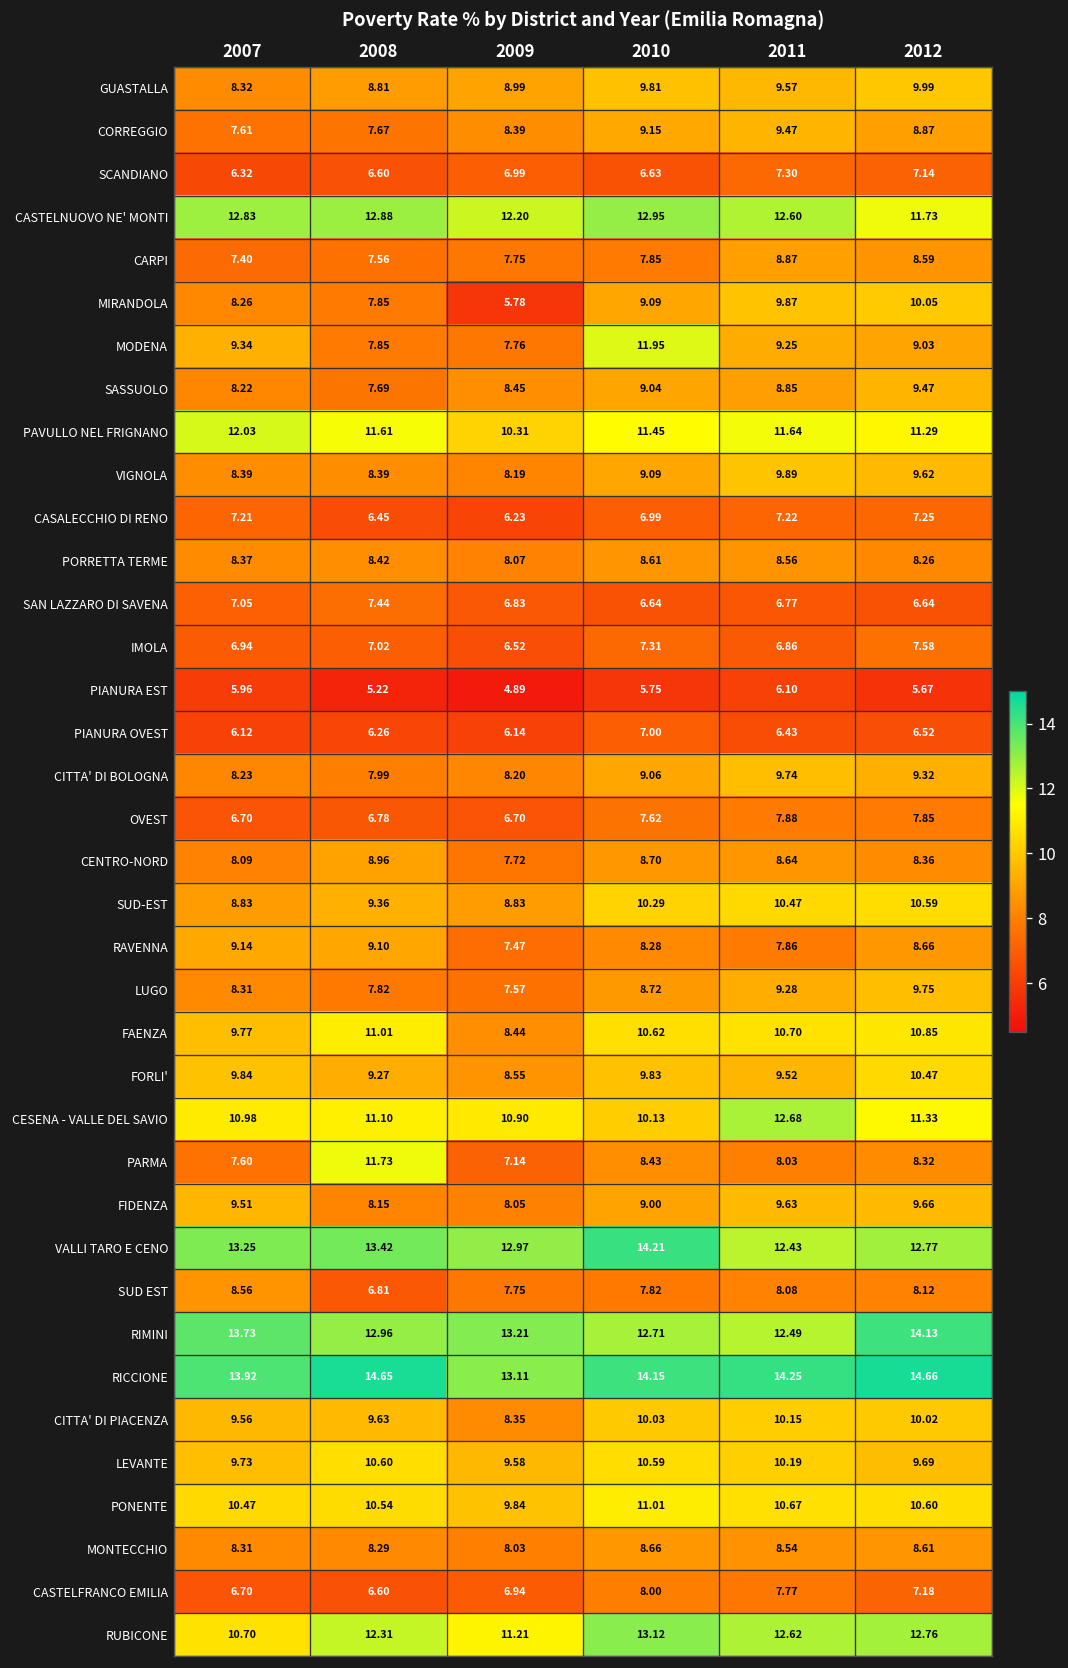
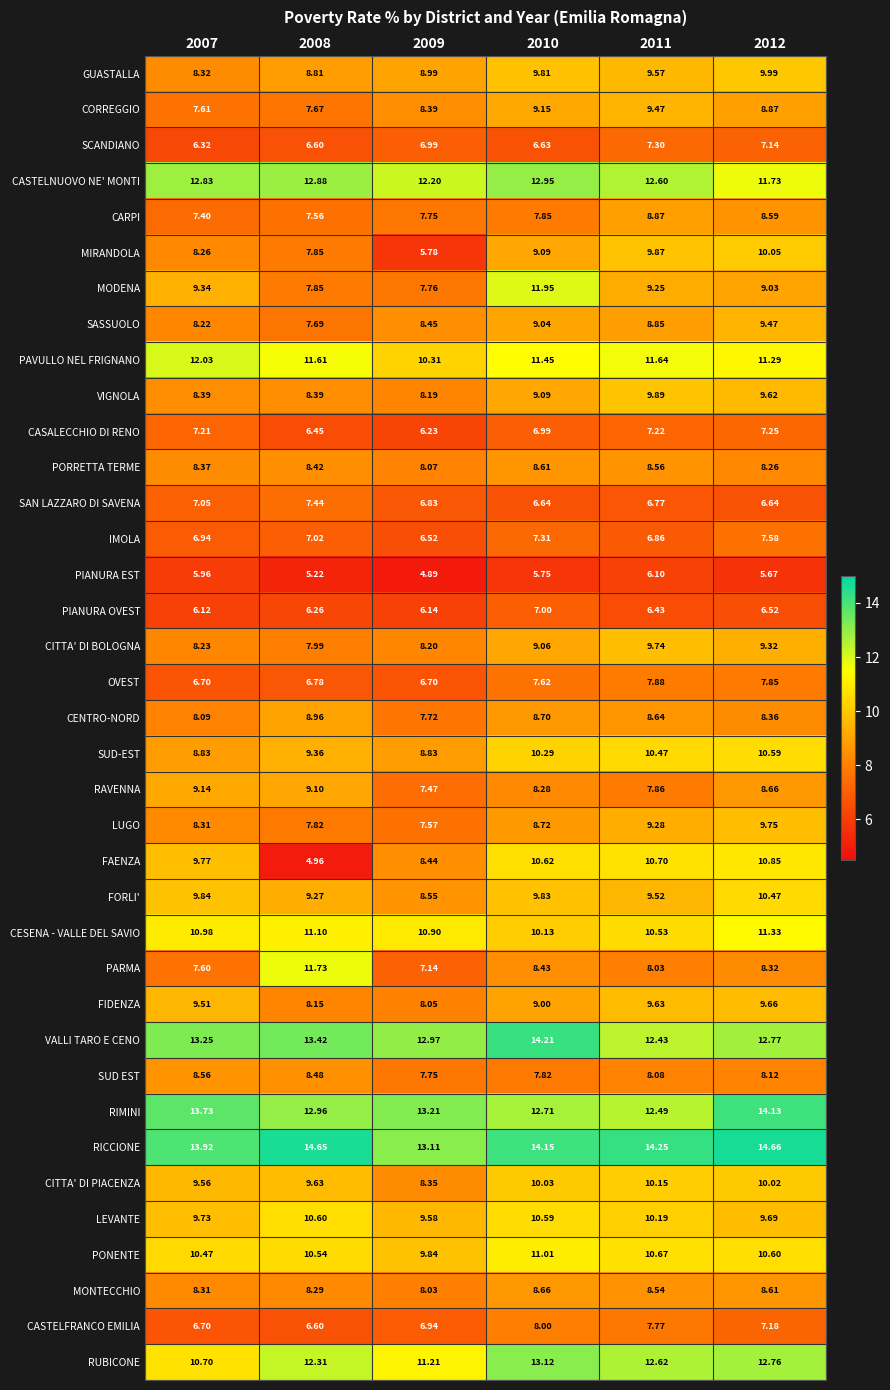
  {
    "FAENZA": {
      "2007": 9.77,
-     "2008": 11.01,
+     "2008": 4.96,
      "2009": 8.44,
      "2010": 10.62,
      "2011": 10.70,
      "2012": 10.85
    },
    "CESENA - VALLE DEL SAVIO": {
      "2007": 10.98,
      "2008": 11.10,
      "2009": 10.90,
      "2010": 10.13,
-     "2011": 12.68,
+     "2011": 10.53,
      "2012": 11.33
    },
    "SUD EST": {
      "2007": 8.56,
-     "2008": 6.81,
+     "2008": 8.48,
      "2009": 7.75,
      "2010": 7.82,
      "2011": 8.08,
      "2012": 8.12
    }
  }
